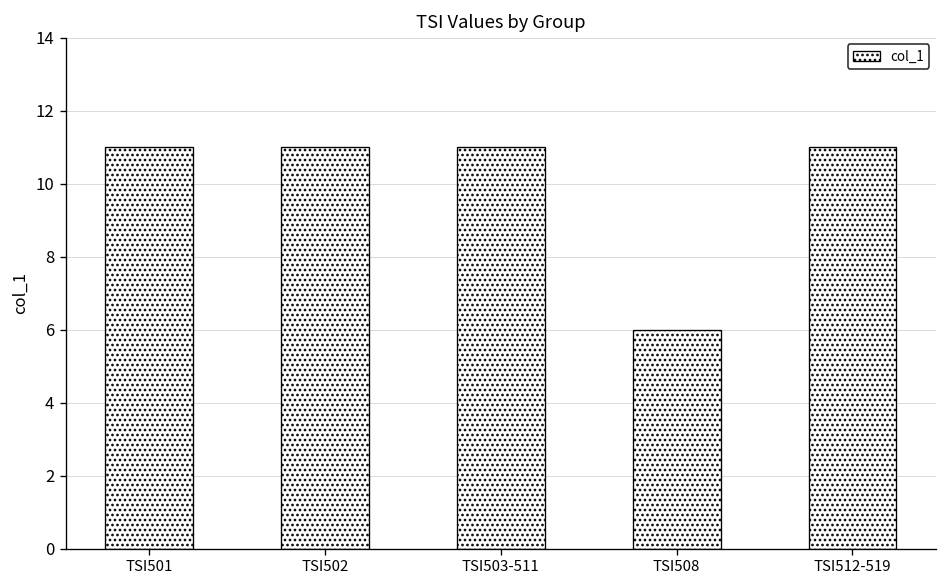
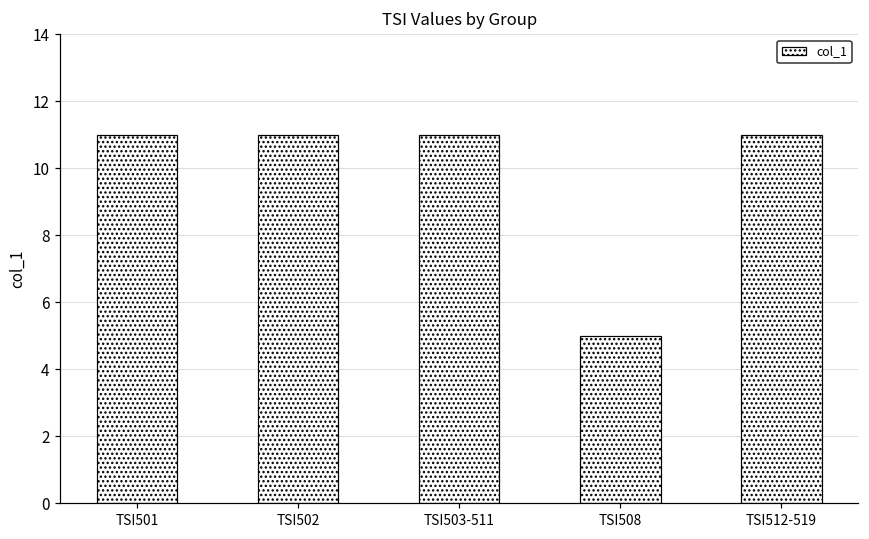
  {
    "TSI501": 11,
    "TSI502": 11,
    "TSI503-511": 11,
-   "TSI508": 6,
+   "TSI508": 5,
    "TSI512-519": 11
  }
